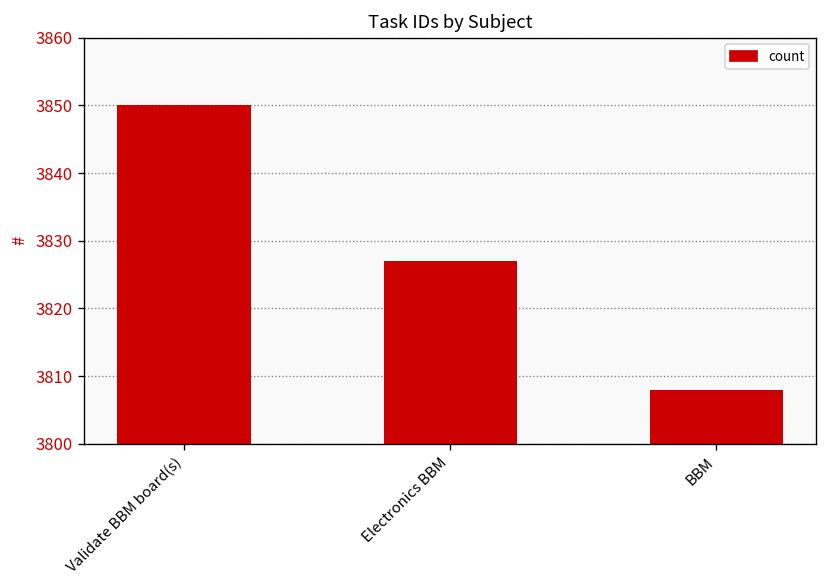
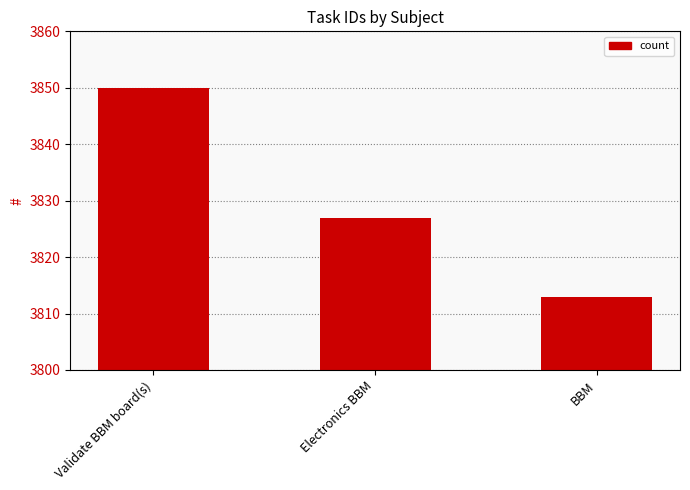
  {
    "Validate BBM board(s)": 3850,
    "Electronics BBM": 3827,
-   "BBM": 3808
+   "BBM": 3813
  }
